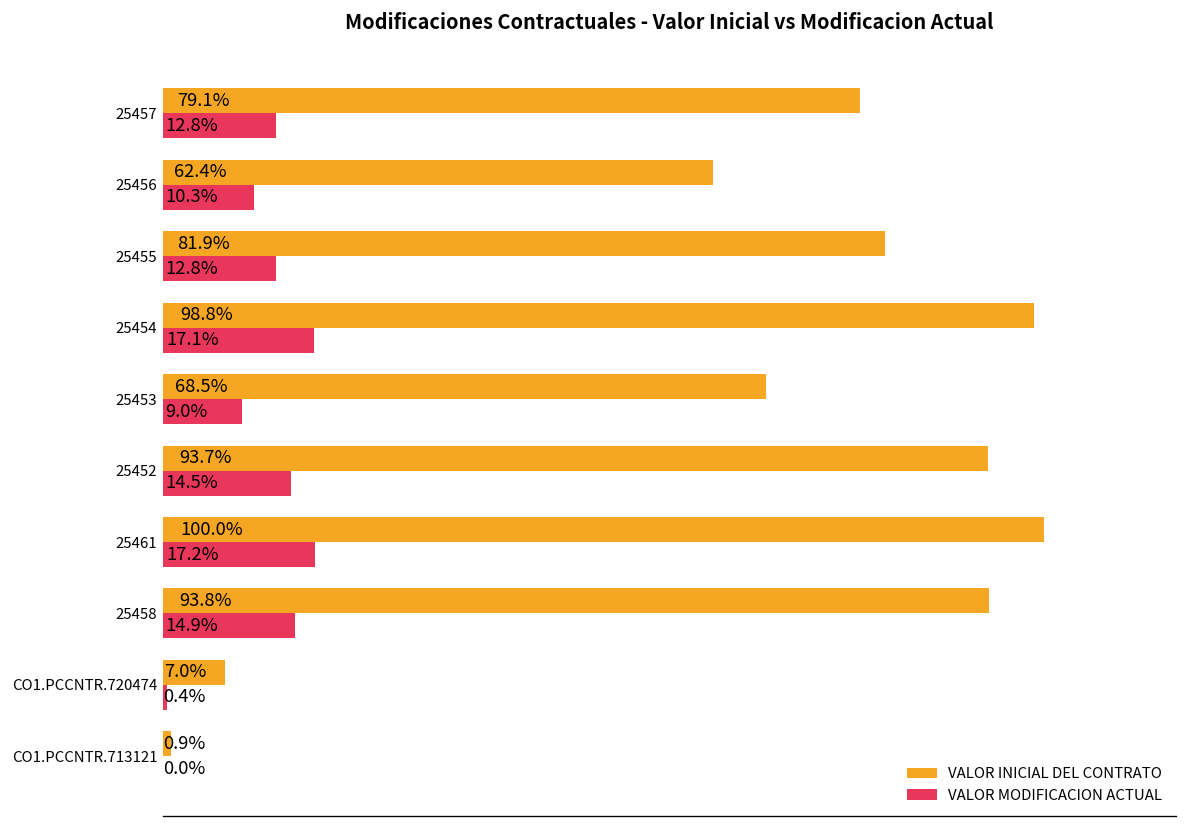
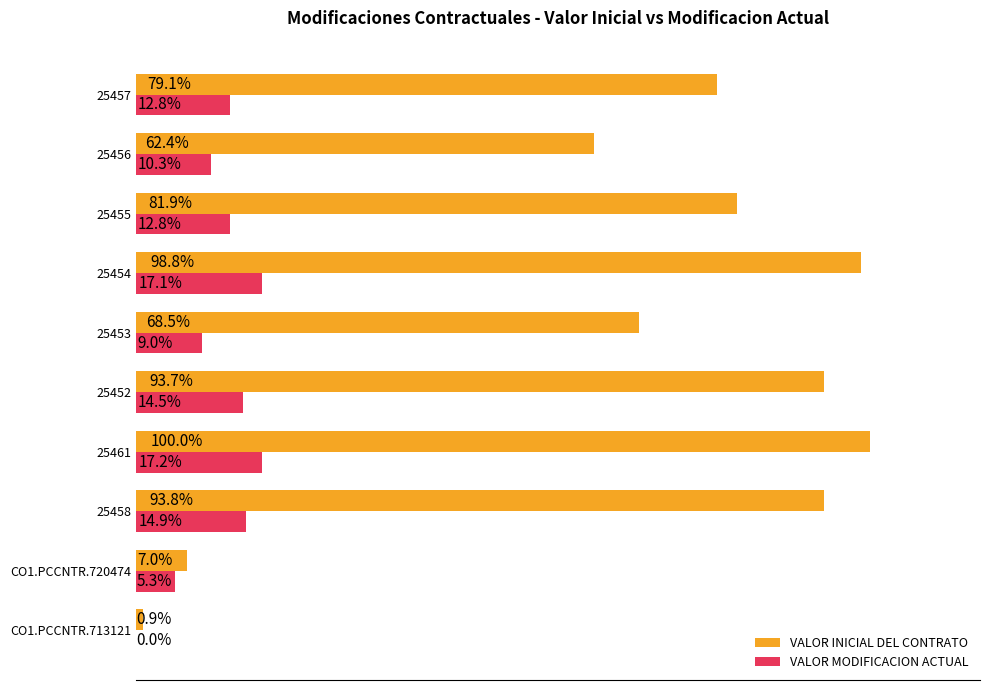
  {
    "VALOR INICIAL DEL CONTRATO": {
      "25457": "79.1%",
      "25456": "62.4%",
      "25455": "81.9%",
      "25454": "98.8%",
      "25453": "68.5%",
      "25452": "93.7%",
      "25461": "100.0%",
      "25458": "93.8%",
      "CO1.PCCNTR.720474": "7.0%",
      "CO1.PCCNTR.713121": "0.9%"
    },
    "VALOR MODIFICACION ACTUAL": {
      "25457": "12.8%",
      "25456": "10.3%",
      "25455": "12.8%",
      "25454": "17.1%",
      "25453": "9.0%",
      "25452": "14.5%",
      "25461": "17.2%",
      "25458": "14.9%",
-     "CO1.PCCNTR.720474": "0.4%",
+     "CO1.PCCNTR.720474": "5.3%",
      "CO1.PCCNTR.713121": "0.0%"
    }
  }
